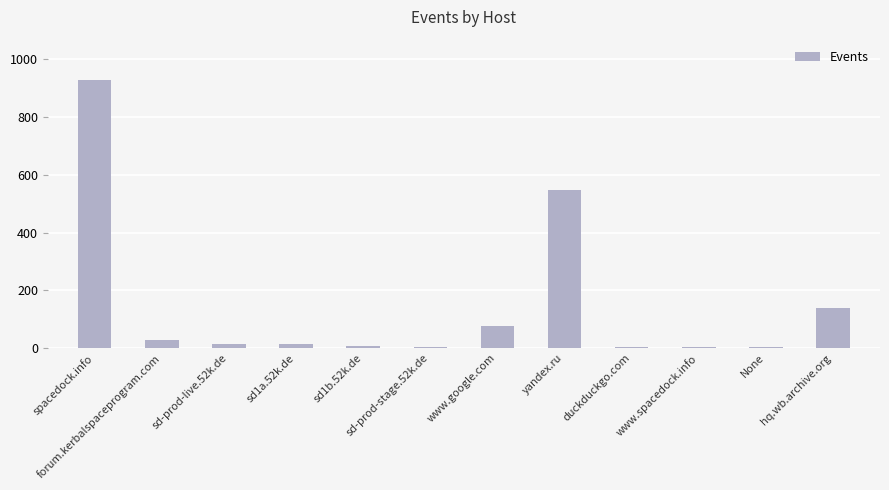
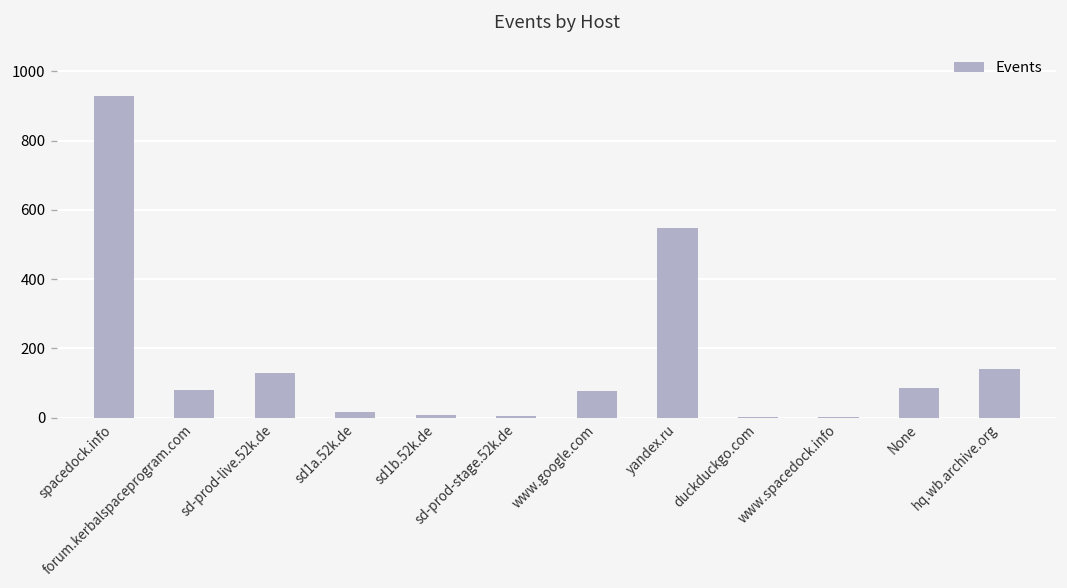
  {
    "spacedock.info": 930,
-   "forum.kerbalspaceprogram.com": 30,
-   "sd-prod-live.52k.de": 20,
+   "forum.kerbalspaceprogram.com": 80,
+   "sd-prod-live.52k.de": 130,
    "sd1a.52k.de": 20,
    "www.google.com": 80,
    "yandex.ru": 550,
-   "None": 0,
+   "None": 90,
    "hq.wb.archive.org": 140
  }
